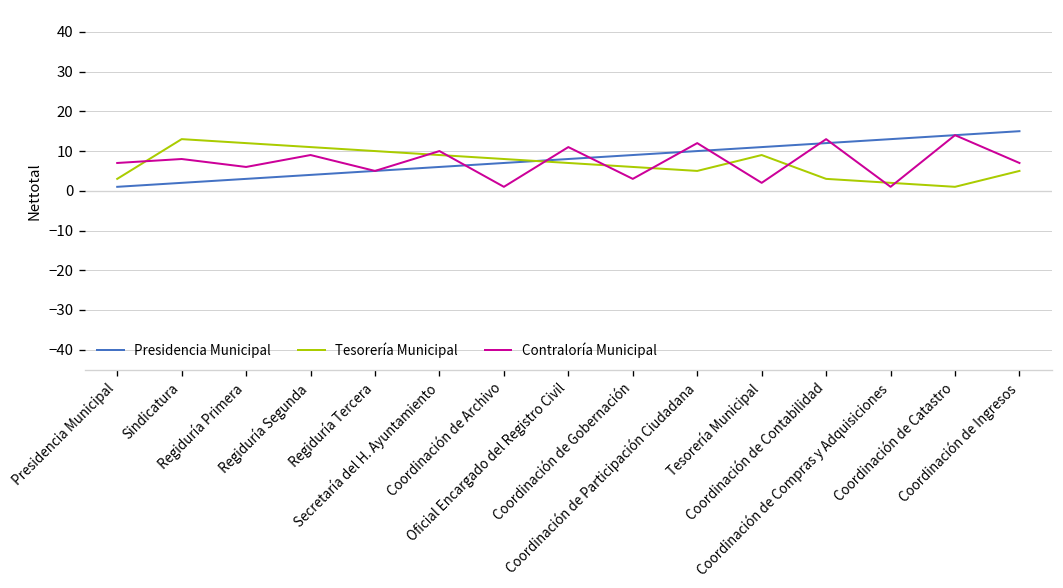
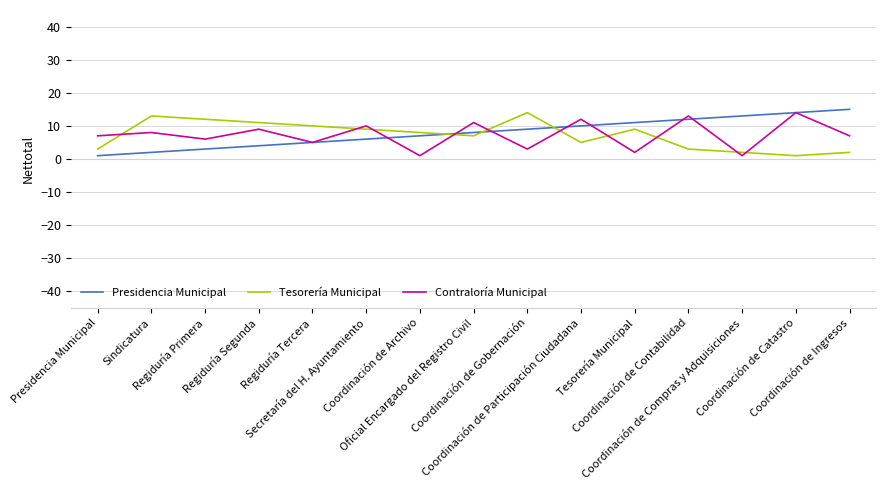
  {
    "Presidencia Municipal": {
      "Presidencia Municipal": 1,
      "Sindicatura": 2,
      "Regiduría Primera": 3,
      "Regiduría Segunda": 4,
      "Secretaría del H. Ayuntamiento": 6,
      "Coordinación de Archivo": 7,
      "Oficial Encargado del Registro Civil": 8,
      "Coordinación de Gobernación": 9,
      "Coordinación de Participación Ciudadana": 10,
      "Tesorería Municipal": 11,
      "Coordinación de Contabilidad": 12,
      "Coordinación de Compras y Adquisiciones": 13,
      "Coordinación de Ingresos": 15
    },
    "Tesorería Municipal": {
      "Presidencia Municipal": 3,
      "Sindicatura": 13,
      "Regiduría Primera": 12,
      "Regiduría Segunda": 11,
      "Regiduría Tercera": 10,
      "Secretaría del H. Ayuntamiento": 9,
      "Coordinación de Archivo": 8,
      "Oficial Encargado del Registro Civil": 7,
-     "Coordinación de Gobernación": 6,
+     "Coordinación de Gobernación": 14,
      "Coordinación de Participación Ciudadana": 5,
      "Tesorería Municipal": 9,
      "Coordinación de Contabilidad": 3,
      "Coordinación de Compras y Adquisiciones": 2,
      "Coordinación de Catastro": 1,
-     "Coordinación de Ingresos": 5
+     "Coordinación de Ingresos": 2
    },
    "Contraloría Municipal": {
      "Presidencia Municipal": 7,
      "Sindicatura": 8,
      "Regiduría Primera": 6,
      "Regiduría Segunda": 9,
      "Secretaría del H. Ayuntamiento": 10,
      "Coordinación de Archivo": 1,
      "Oficial Encargado del Registro Civil": 11,
      "Coordinación de Gobernación": 3,
      "Coordinación de Participación Ciudadana": 12,
      "Tesorería Municipal": 2,
      "Coordinación de Contabilidad": 13,
      "Coordinación de Compras y Adquisiciones": 1,
      "Coordinación de Ingresos": 7
    }
  }
